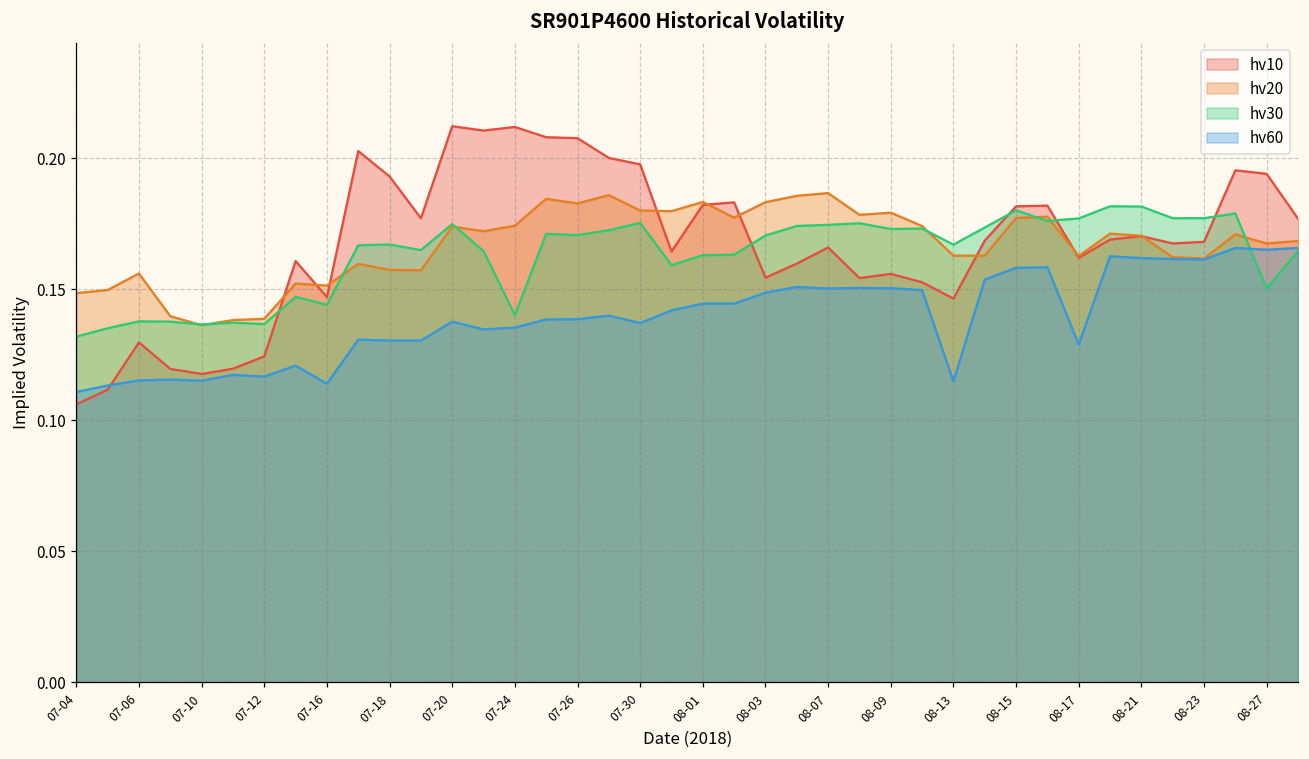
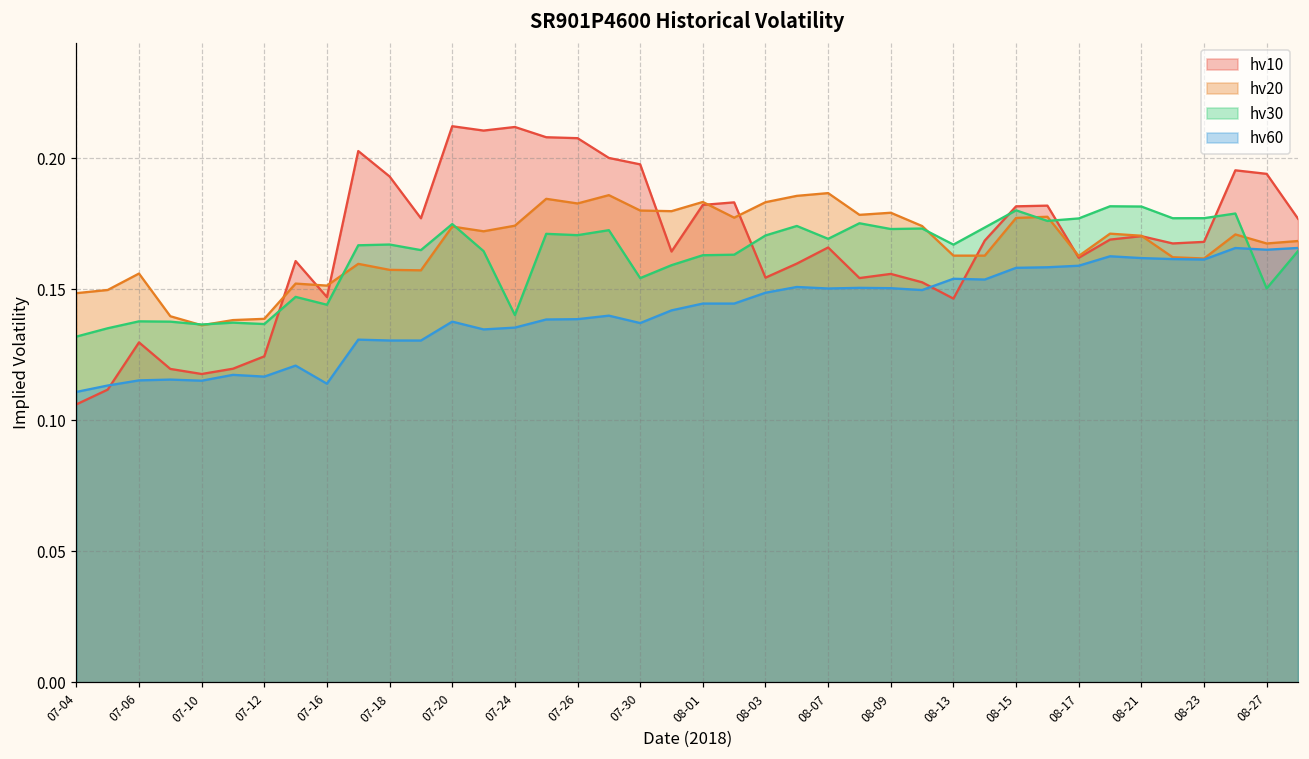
  {
    "hv30": {
      "07-04": 0.132,
      "07-06": 0.138,
      "07-12": 0.137,
      "07-16": 0.144,
      "07-18": 0.167,
      "07-24": 0.140,
      "07-26": 0.171,
-     "07-30": 0.175,
+     "07-30": 0.154,
      "08-01": 0.163,
      "08-03": 0.170,
-     "08-07": 0.175,
+     "08-07": 0.169,
      "08-09": 0.173,
      "08-13": 0.167,
      "08-15": 0.180,
      "08-17": 0.177,
      "08-21": 0.182,
      "08-23": 0.177,
      "08-27": 0.150
    },
    "hv60": {
      "07-04": 0.111,
      "07-06": 0.115,
      "07-10": 0.115,
      "07-12": 0.117,
      "07-16": 0.114,
      "07-18": 0.130,
      "07-20": 0.138,
      "07-24": 0.135,
      "07-26": 0.139,
      "07-30": 0.137,
      "08-01": 0.145,
      "08-03": 0.149,
      "08-07": 0.150,
      "08-09": 0.150,
-     "08-13": 0.115,
+     "08-13": 0.154,
      "08-15": 0.158,
-     "08-17": 0.129,
+     "08-17": 0.159,
      "08-21": 0.162,
      "08-27": 0.165
    }
  }
